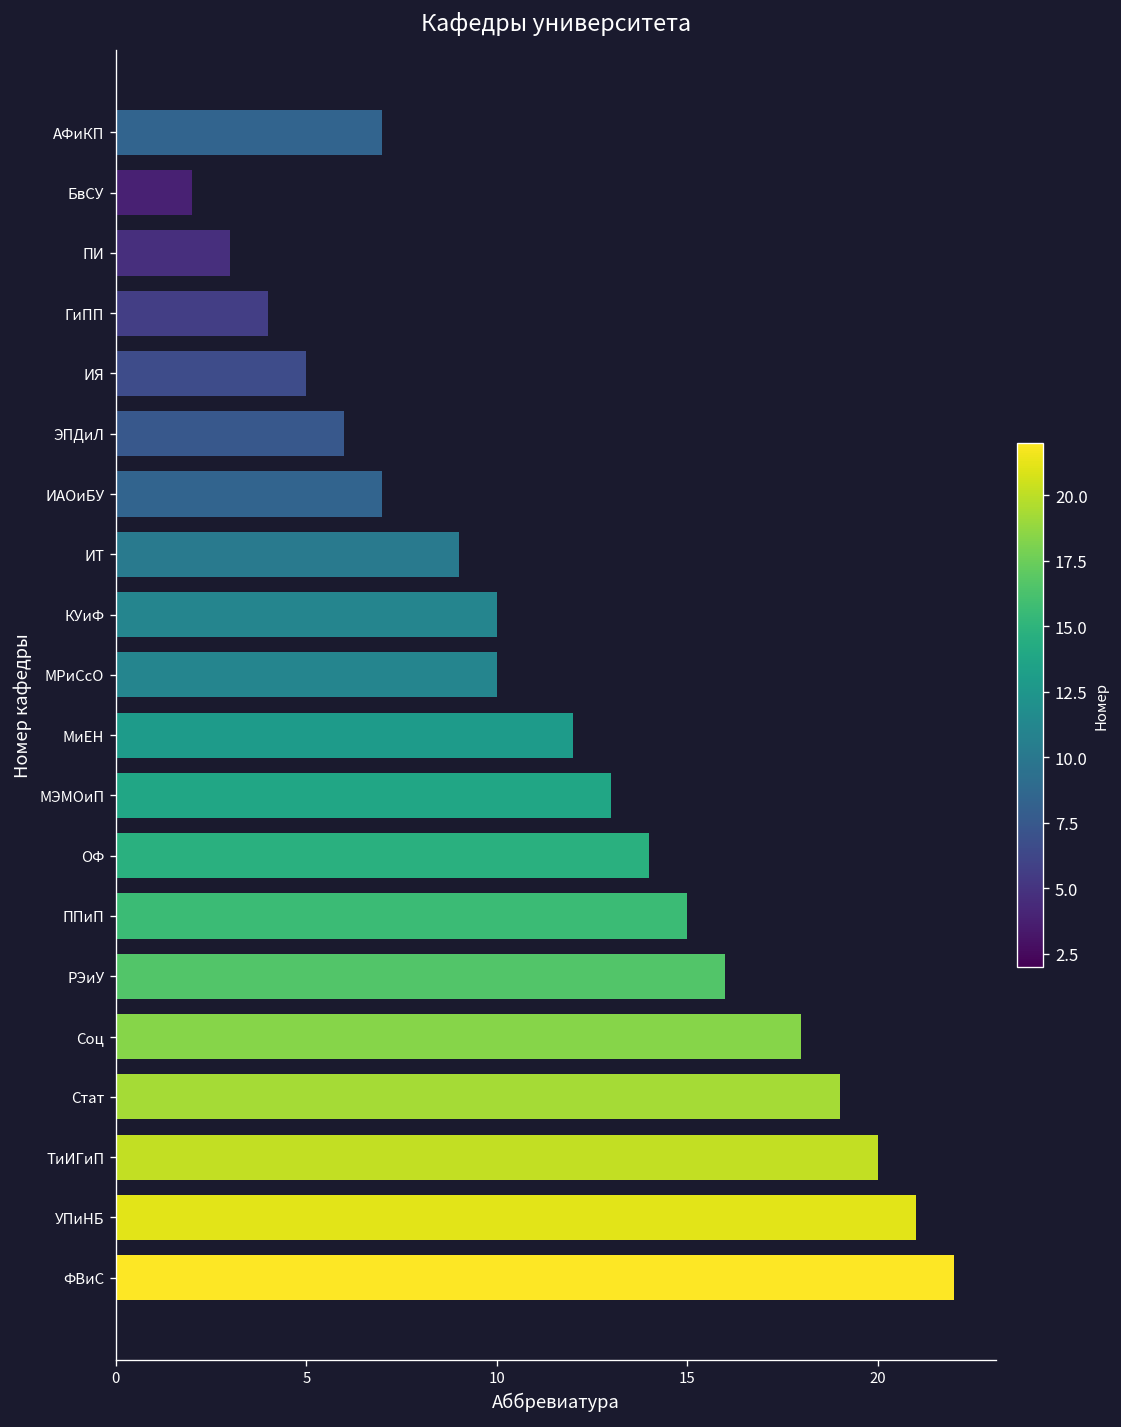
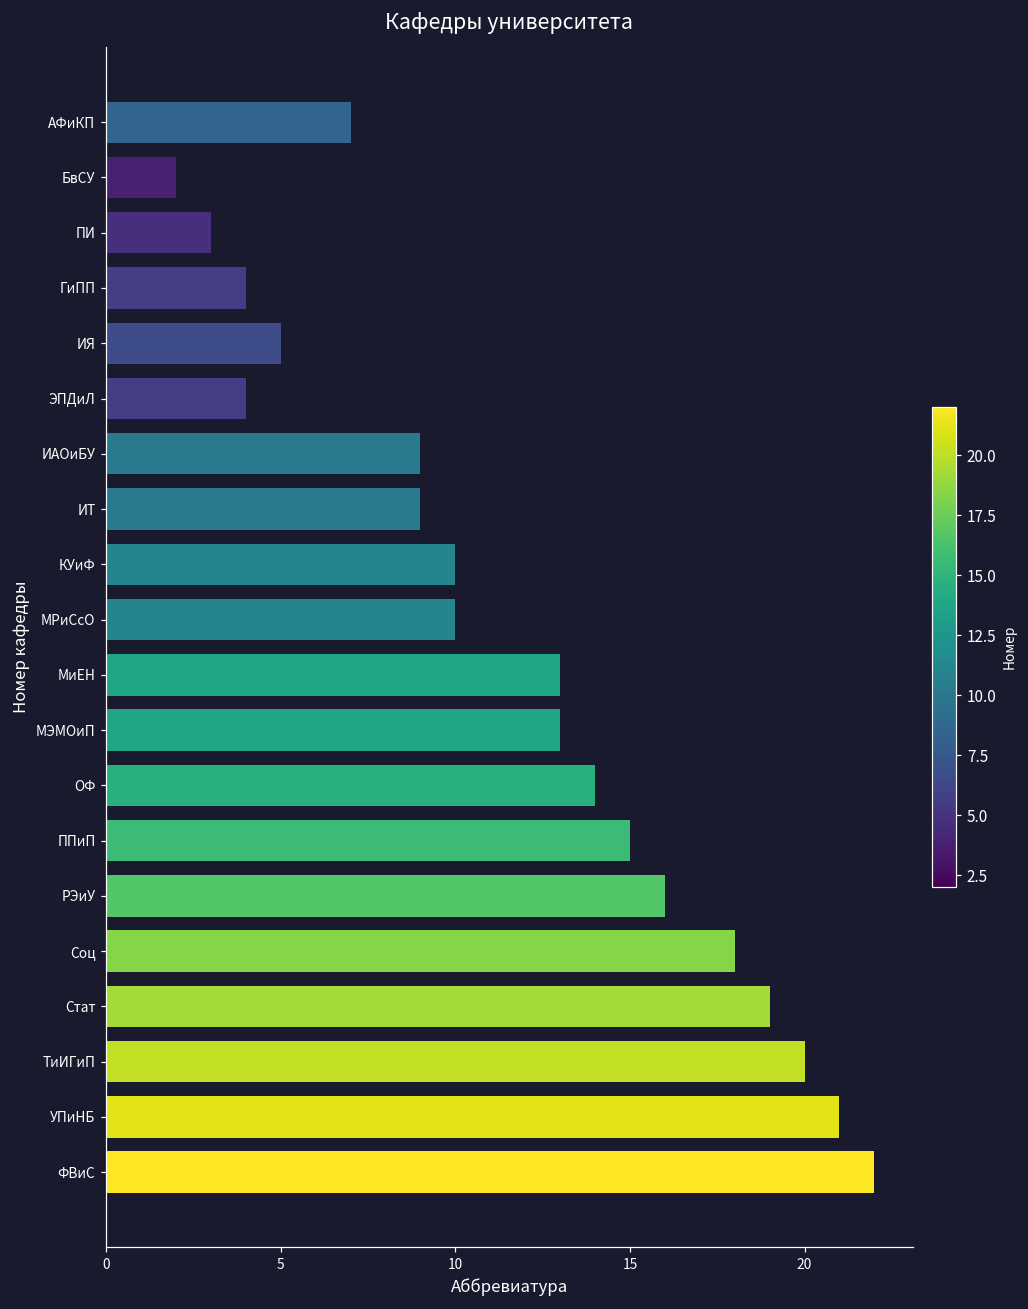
  {
    "АФиКП": 7,
    "БвСУ": 2,
    "ПИ": 3,
    "ГиПП": 4,
    "ИЯ": 5,
-   "ЭПДиЛ": 6,
-   "ИАОиБУ": 7,
+   "ЭПДиЛ": 4,
+   "ИАОиБУ": 9,
    "ИТ": 9,
    "КУиФ": 10,
    "МРиСсО": 10,
-   "МиЕН": 12,
+   "МиЕН": 13,
    "МЭМОиП": 13,
    "ОФ": 14,
    "ППиП": 15,
    "РЭиУ": 16,
    "Соц": 18,
    "Стат": 19,
    "ТиИГиП": 20,
    "УПиНБ": 21,
    "ФВиС": 22
  }
